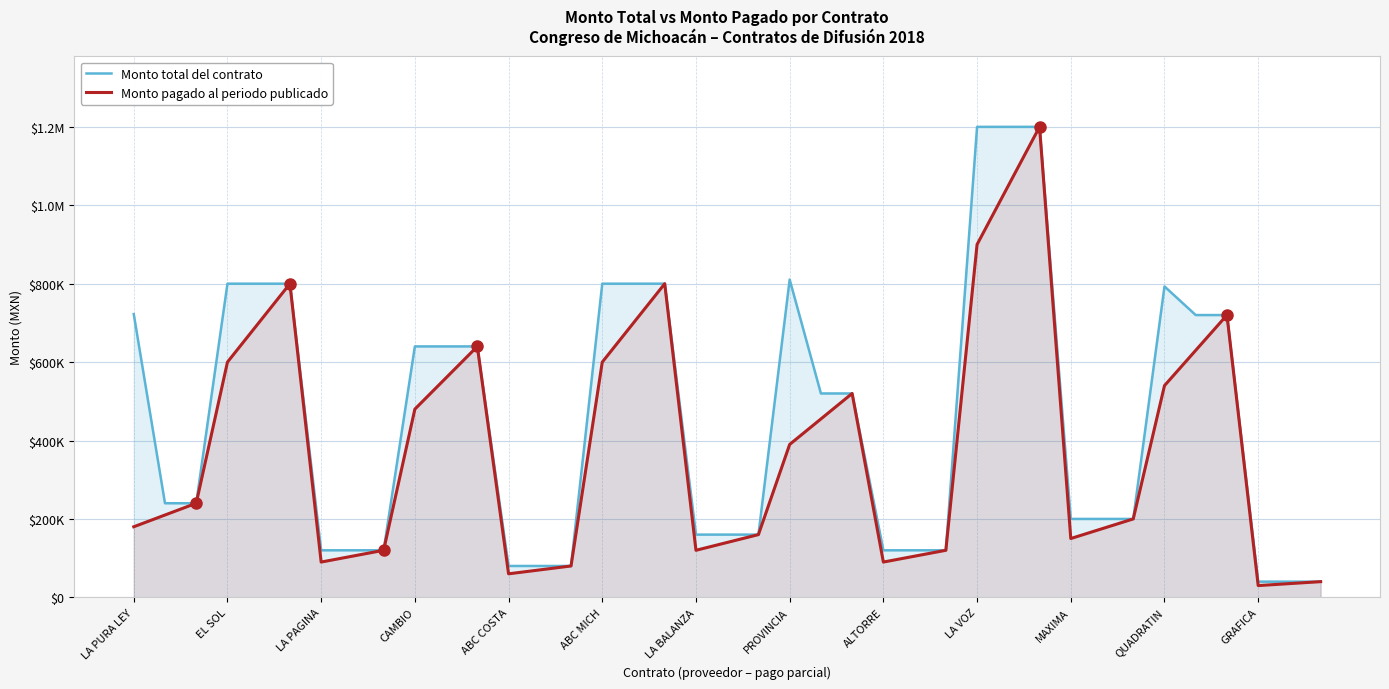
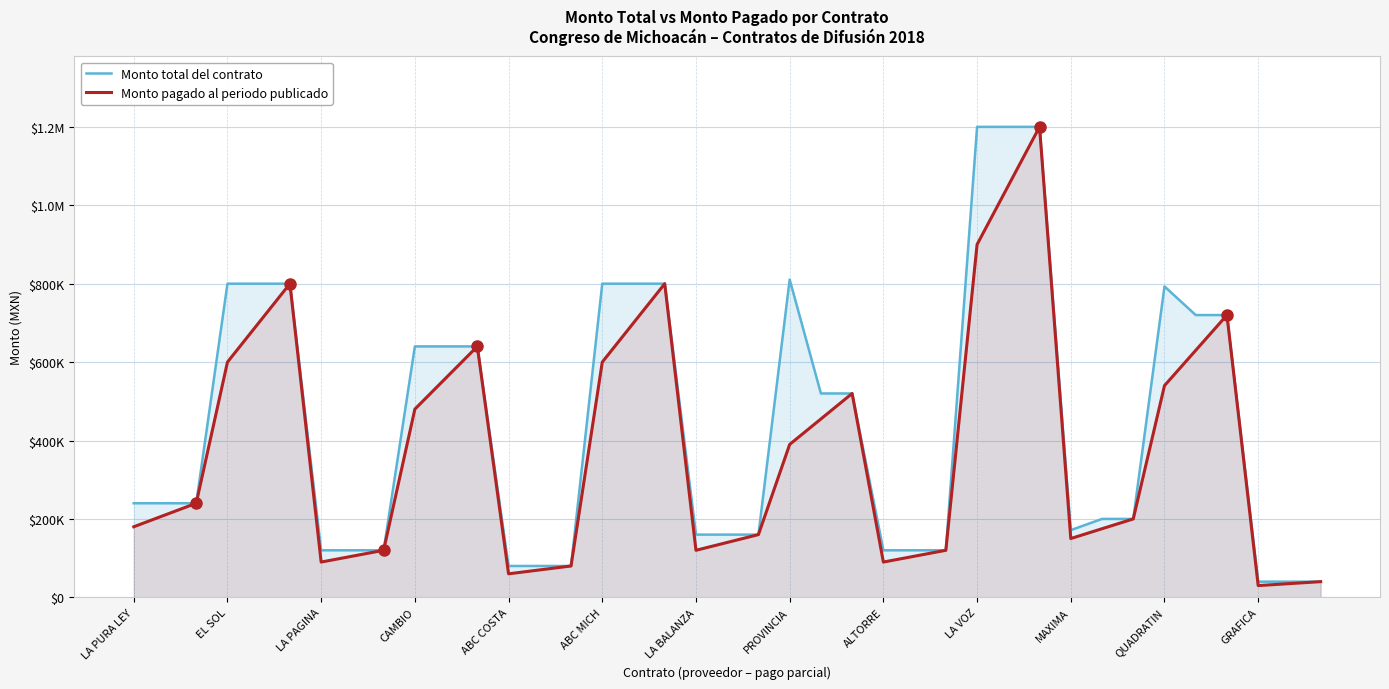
  {
    "Monto total del contrato": {
-     "LA PURA LEY": "$720000",
+     "LA PURA LEY": "$240000",
      "EL SOL": "$800000",
      "LA PAGINA": "$120000",
      "CAMBIO": "$640000",
      "ABC COSTA": "$80000",
      "ABC MICH": "$800000",
      "LA BALANZA": "$160000",
      "PROVINCIA": "$810000",
      "ALTORRE": "$120000",
      "LA VOZ": "$1200000",
-     "MAXIMA": "$200000",
+     "MAXIMA": "$170000",
      "QUADRATIN": "$790000",
      "GRAFICA": "$40000"
    }
  }
